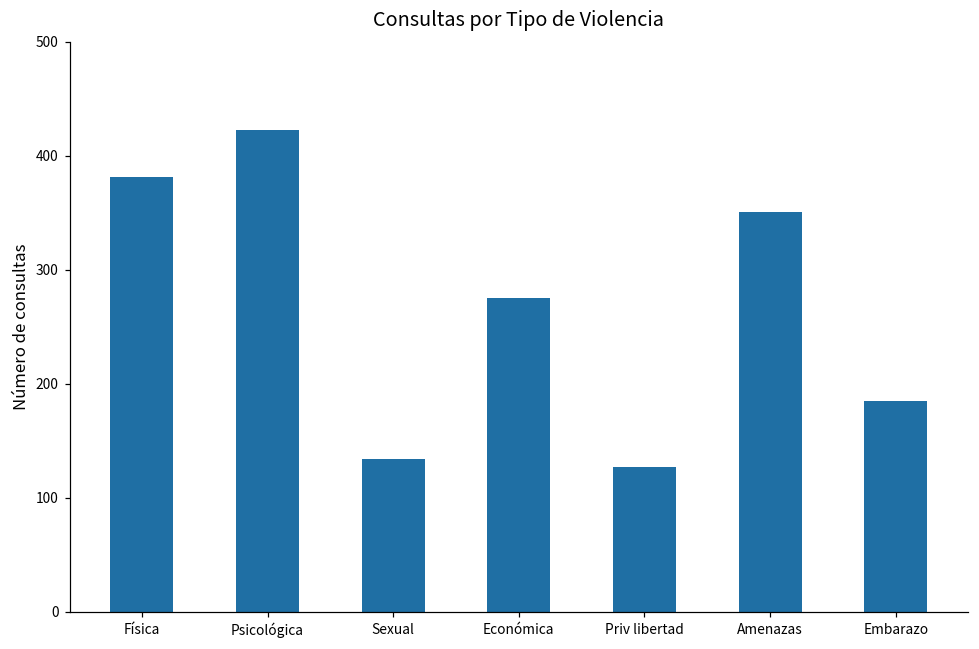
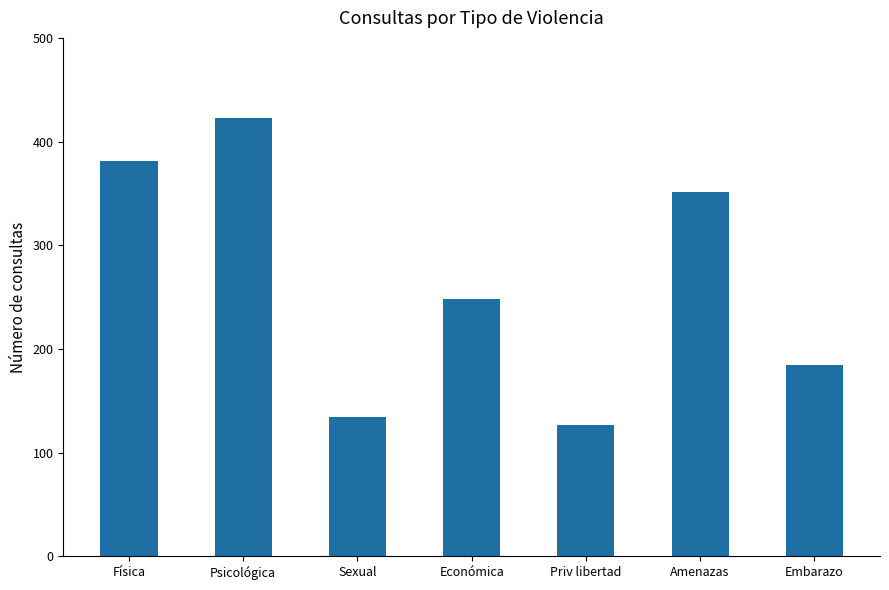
  {
    "Física": 381,
    "Psicológica": 423,
    "Sexual": 134,
-   "Económica": 275,
+   "Económica": 248,
    "Priv libertad": 127,
    "Amenazas": 351,
    "Embarazo": 185
  }
